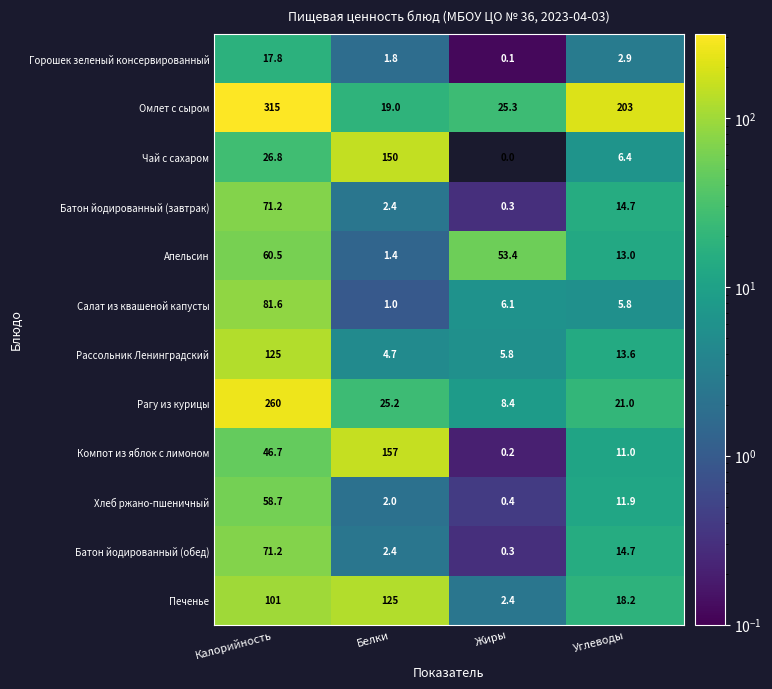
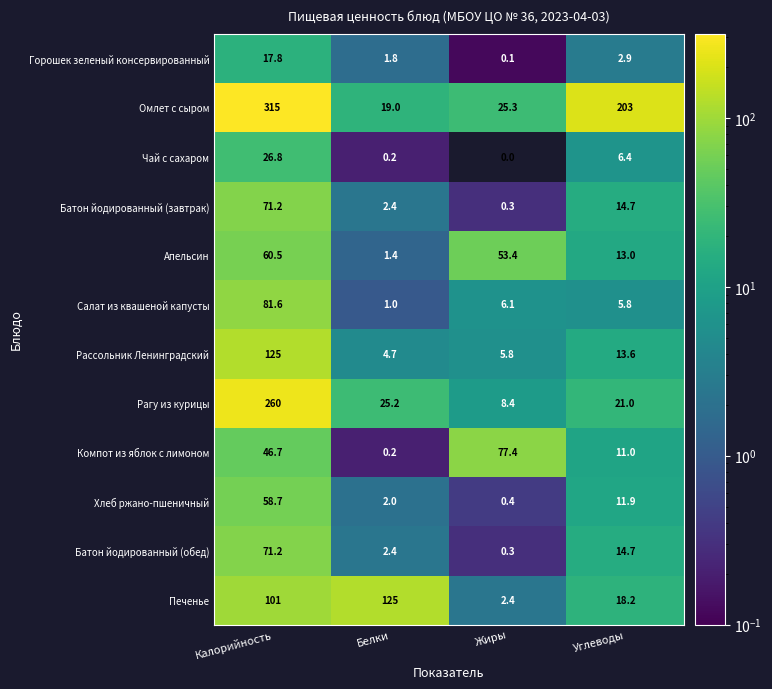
  {
    "Горошек зеленый консервированный": {
      "Калорийность": 17.8,
      "Белки": 1.8,
      "Жиры": 0.1,
      "Углеводы": 2.9
    },
    "Омлет с сыром": {
      "Калорийность": 315,
      "Белки": 19.0,
      "Жиры": 25.3,
      "Углеводы": 203
    },
    "Чай с сахаром": {
      "Калорийность": 26.8,
-     "Белки": 150,
+     "Белки": 0.2,
      "Углеводы": 6.4
    },
    "Батон йодированный (завтрак)": {
      "Калорийность": 71.2,
      "Белки": 2.4,
      "Жиры": 0.3,
      "Углеводы": 14.7
    },
    "Апельсин": {
      "Калорийность": 60.5,
      "Белки": 1.4,
      "Жиры": 53.4,
      "Углеводы": 13.0
    },
    "Салат из квашеной капусты": {
      "Калорийность": 81.6,
      "Белки": 1.0,
      "Жиры": 6.1,
      "Углеводы": 5.8
    },
    "Рассольник Ленинградский": {
      "Калорийность": 125,
      "Белки": 4.7,
      "Жиры": 5.8,
      "Углеводы": 13.6
    },
    "Рагу из курицы": {
      "Калорийность": 260,
      "Белки": 25.2,
      "Жиры": 8.4,
      "Углеводы": 21.0
    },
    "Компот из яблок с лимоном": {
      "Калорийность": 46.7,
-     "Белки": 157,
-     "Жиры": 0.2,
+     "Белки": 0.2,
+     "Жиры": 77.4,
      "Углеводы": 11.0
    },
    "Хлеб ржано-пшеничный": {
      "Калорийность": 58.7,
      "Белки": 2.0,
      "Жиры": 0.4,
      "Углеводы": 11.9
    },
    "Батон йодированный (обед)": {
      "Калорийность": 71.2,
      "Белки": 2.4,
      "Жиры": 0.3,
      "Углеводы": 14.7
    },
    "Печенье": {
      "Калорийность": 101,
      "Белки": 125,
      "Жиры": 2.4,
      "Углеводы": 18.2
    }
  }
